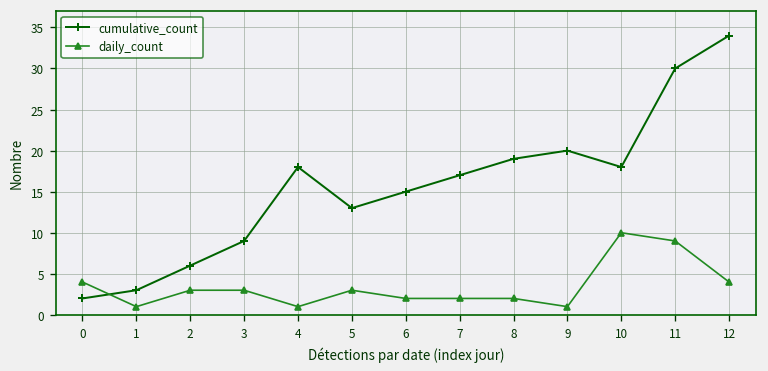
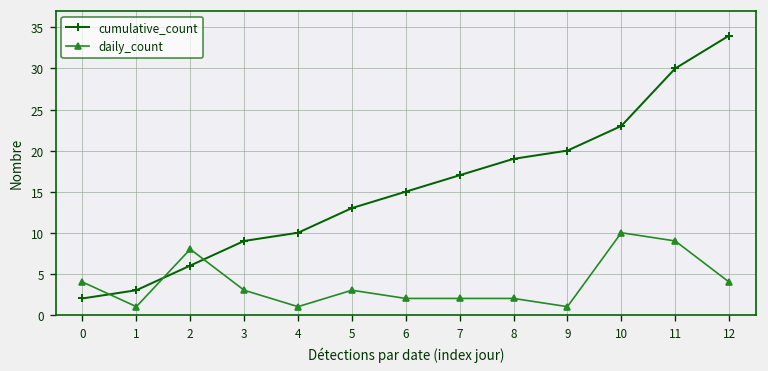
  {
    "cumulative_count": {
      "0": 2,
      "1": 3,
      "2": 6,
      "3": 9,
-     "4": 18,
+     "4": 10,
      "5": 13,
      "6": 15,
      "7": 17,
      "8": 19,
      "9": 20,
-     "10": 18,
+     "10": 23,
      "11": 30,
      "12": 34
    },
    "daily_count": {
      "0": 4,
      "1": 1,
-     "2": 3,
+     "2": 8,
      "3": 3,
      "4": 1,
      "5": 3,
      "6": 2,
      "7": 2,
      "8": 2,
      "9": 1,
      "10": 10,
      "11": 9,
      "12": 4
    }
  }
